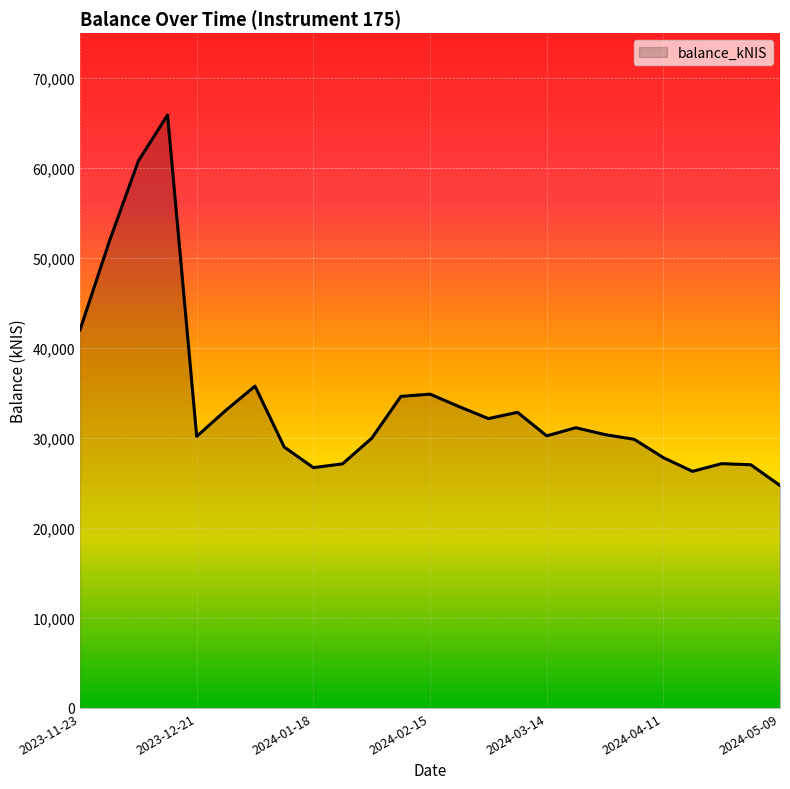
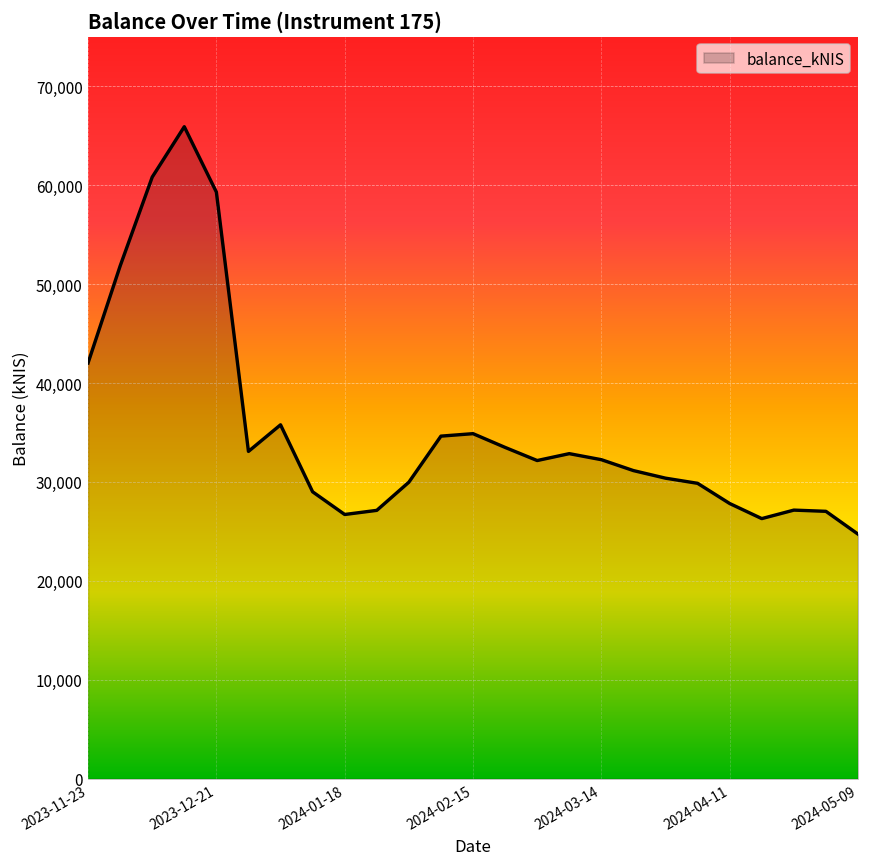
  {
    "2023-11-23": "42,000",
-   "2023-12-21": "30,000",
+   "2023-12-21": "59,000",
    "2024-01-18": "27,000",
    "2024-02-15": "35,000",
-   "2024-03-14": "30,000",
+   "2024-03-14": "32,000",
    "2024-04-11": "28,000",
    "2024-05-09": "25,000"
  }
